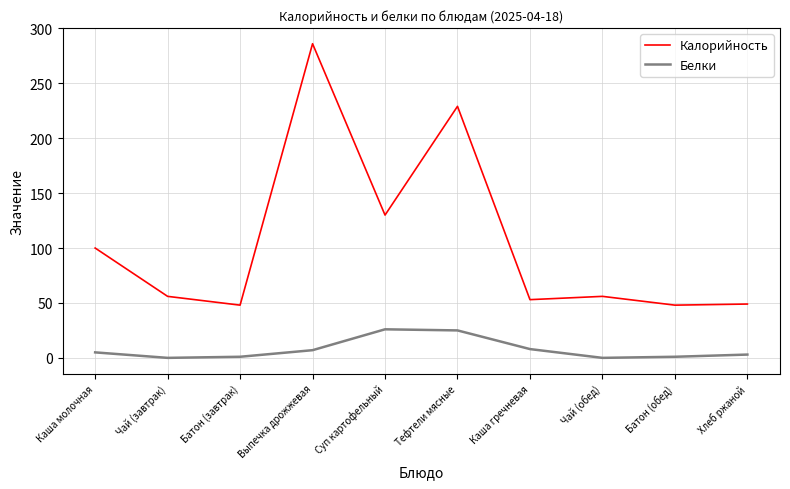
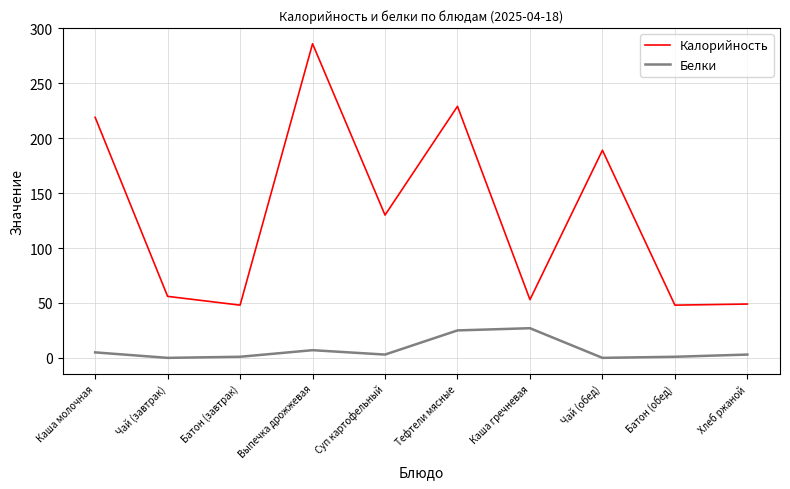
  {
    "Калорийность": {
-     "Каша молочная": 100,
+     "Каша молочная": 219,
      "Чай (завтрак)": 56,
      "Батон (завтрак)": 48,
      "Выпечка дрожжевая": 286,
      "Суп картофельный": 130,
      "Тефтели мясные": 229,
      "Каша гречневая": 53,
-     "Чай (обед)": 56,
+     "Чай (обед)": 189,
      "Батон (обед)": 48,
      "Хлеб ржаной": 49
    },
    "Белки": {
      "Каша молочная": 5,
      "Чай (завтрак)": 0,
      "Батон (завтрак)": 1,
      "Выпечка дрожжевая": 7,
-     "Суп картофельный": 26,
+     "Суп картофельный": 3,
      "Тефтели мясные": 25,
-     "Каша гречневая": 8,
+     "Каша гречневая": 27,
      "Чай (обед)": 0,
      "Батон (обед)": 1,
      "Хлеб ржаной": 3
    }
  }
